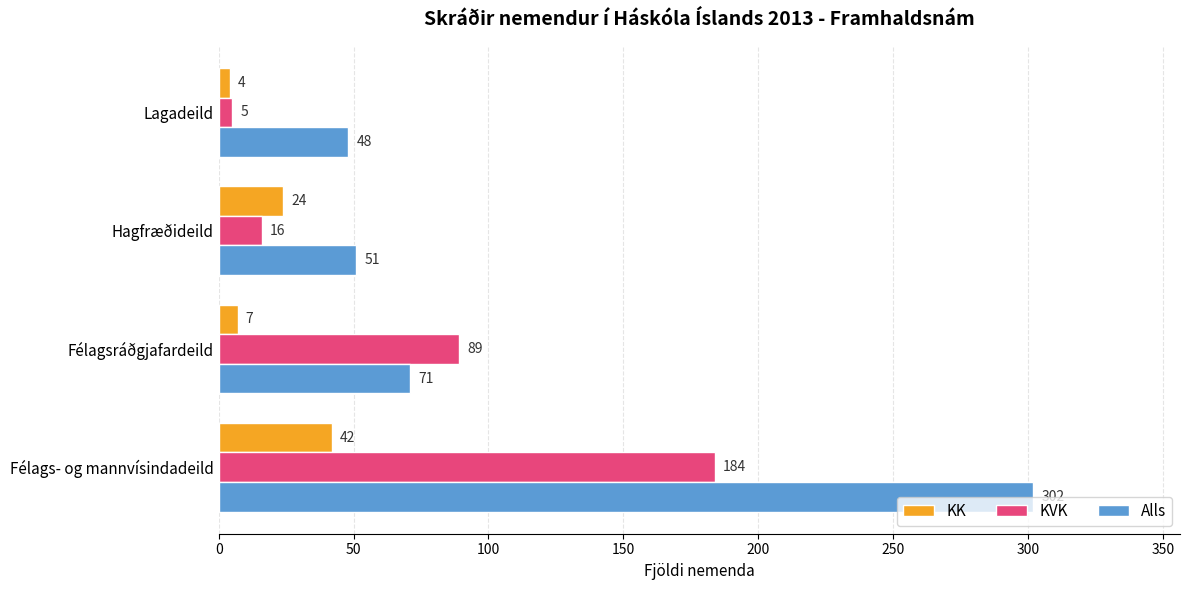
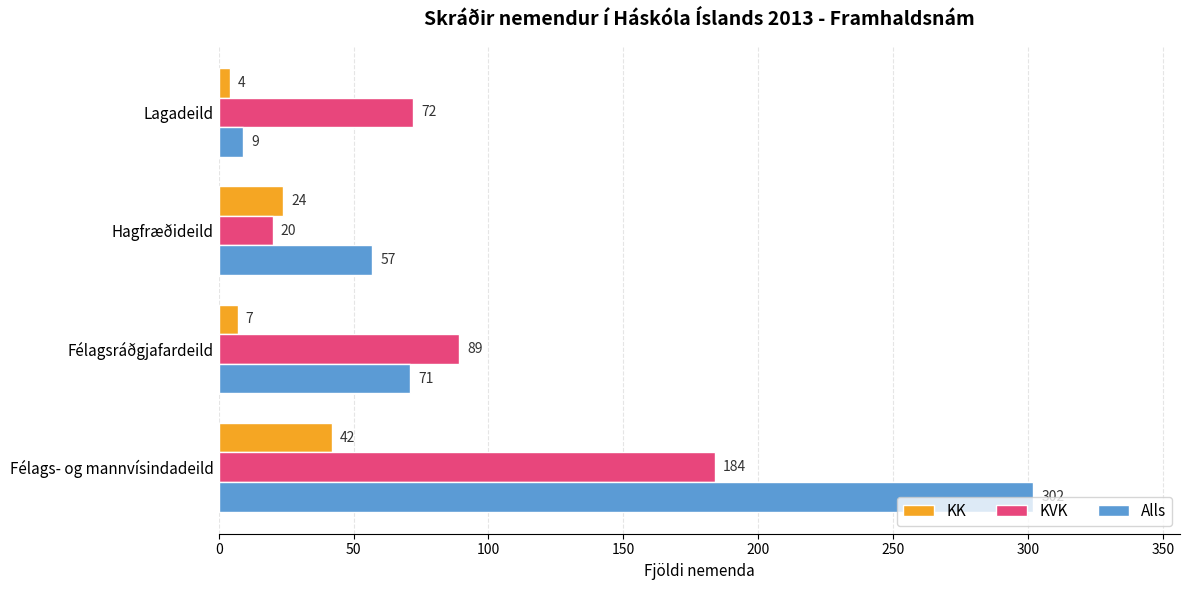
  {
    "KK": {
      "Lagadeild": 4,
      "Hagfræðideild": 24,
      "Félagsráðgjafardeild": 7,
      "Félags- og mannvísindadeild": 42
    },
    "KVK": {
-     "Lagadeild": 5,
-     "Hagfræðideild": 16,
+     "Lagadeild": 72,
+     "Hagfræðideild": 20,
      "Félagsráðgjafardeild": 89,
      "Félags- og mannvísindadeild": 184
    },
    "Alls": {
-     "Lagadeild": 48,
-     "Hagfræðideild": 51,
+     "Lagadeild": 9,
+     "Hagfræðideild": 57,
      "Félagsráðgjafardeild": 71
    }
  }
